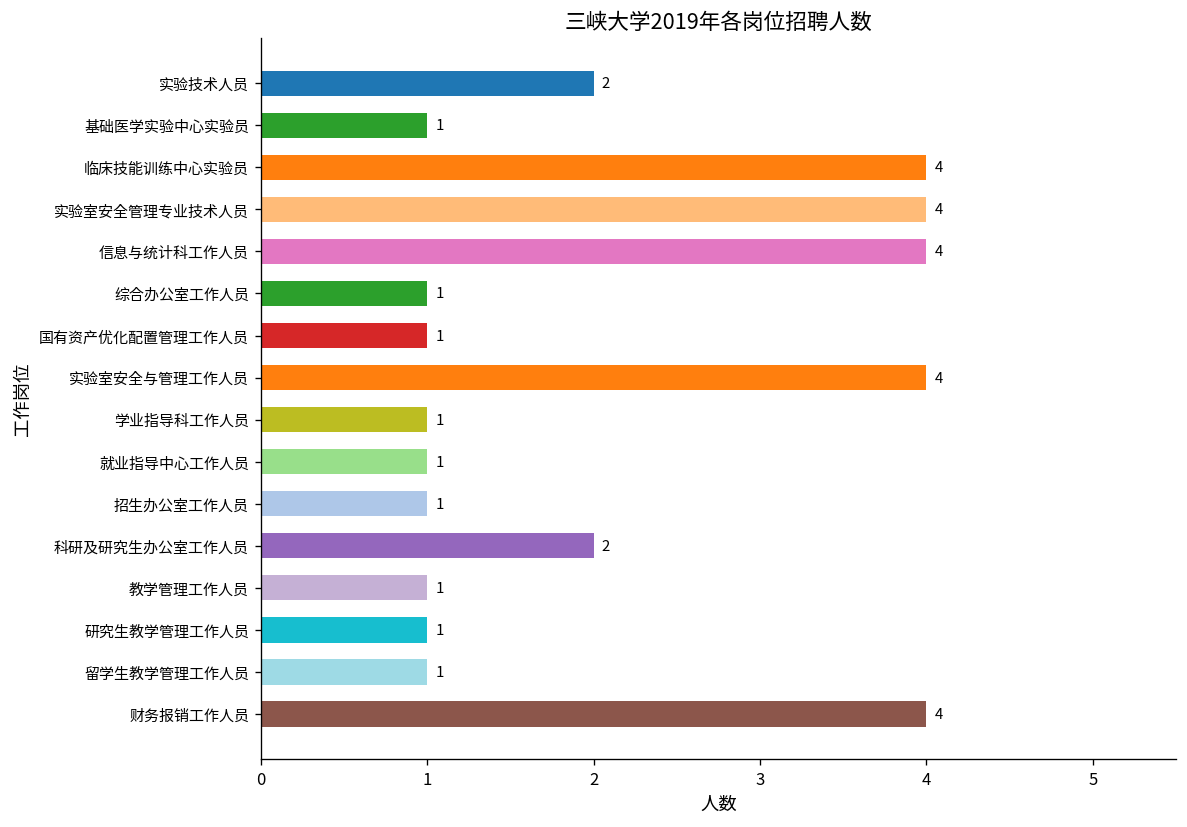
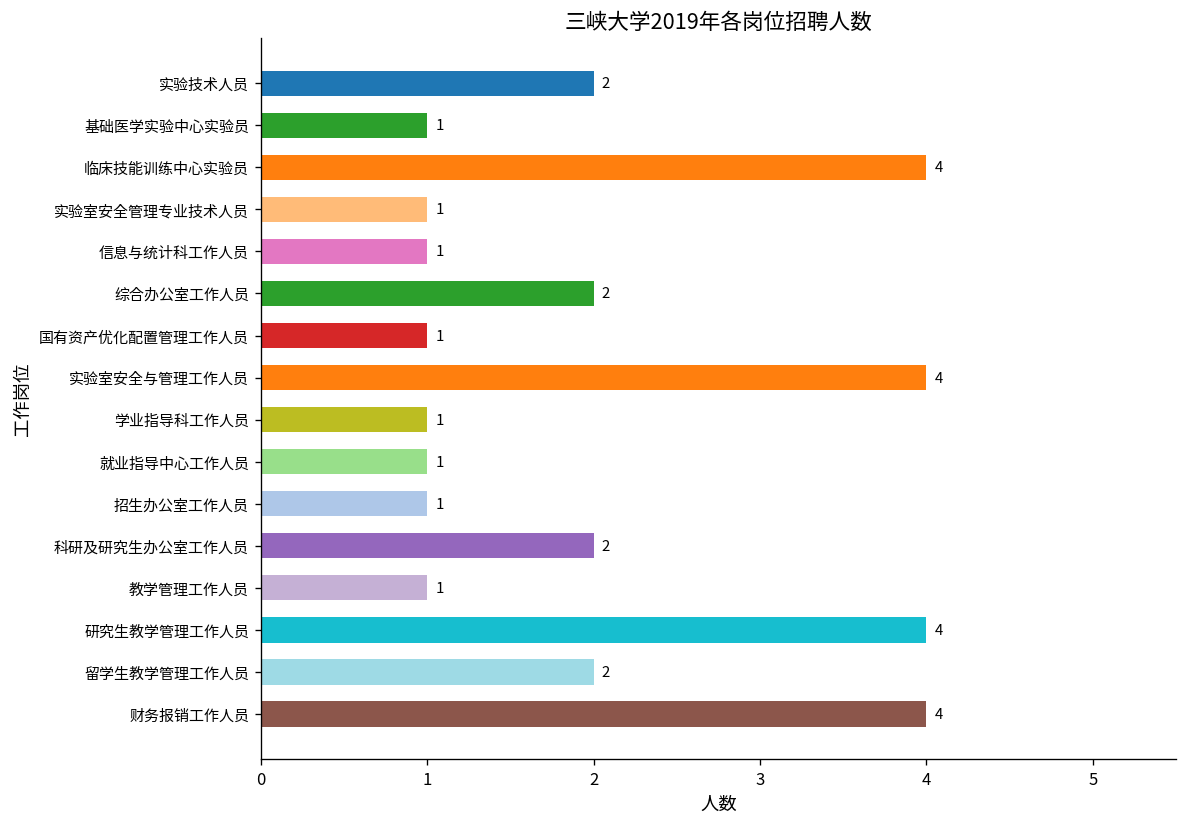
  {
    "实验技术人员": 2,
    "基础医学实验中心实验员": 1,
    "临床技能训练中心实验员": 4,
-   "实验室安全管理专业技术人员": 4,
-   "信息与统计科工作人员": 4,
-   "综合办公室工作人员": 1,
+   "实验室安全管理专业技术人员": 1,
+   "信息与统计科工作人员": 1,
+   "综合办公室工作人员": 2,
    "国有资产优化配置管理工作人员": 1,
    "实验室安全与管理工作人员": 4,
    "学业指导科工作人员": 1,
    "就业指导中心工作人员": 1,
    "招生办公室工作人员": 1,
    "科研及研究生办公室工作人员": 2,
    "教学管理工作人员": 1,
-   "研究生教学管理工作人员": 1,
-   "留学生教学管理工作人员": 1,
+   "研究生教学管理工作人员": 4,
+   "留学生教学管理工作人员": 2,
    "财务报销工作人员": 4
  }
